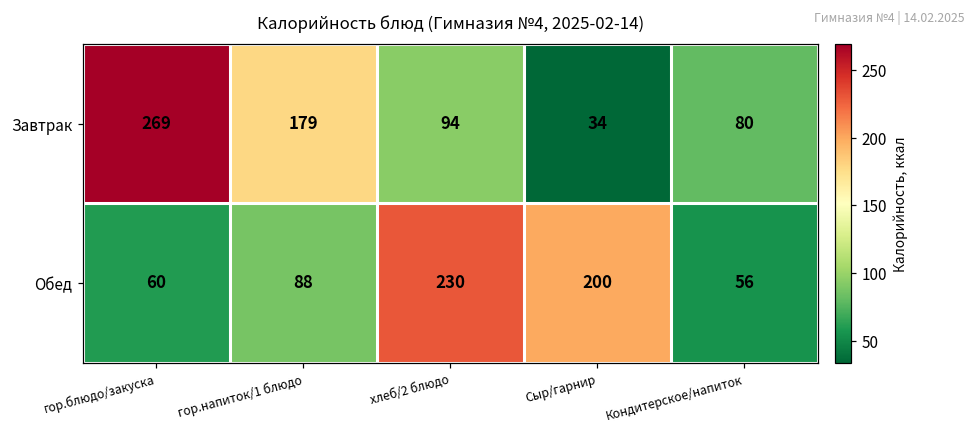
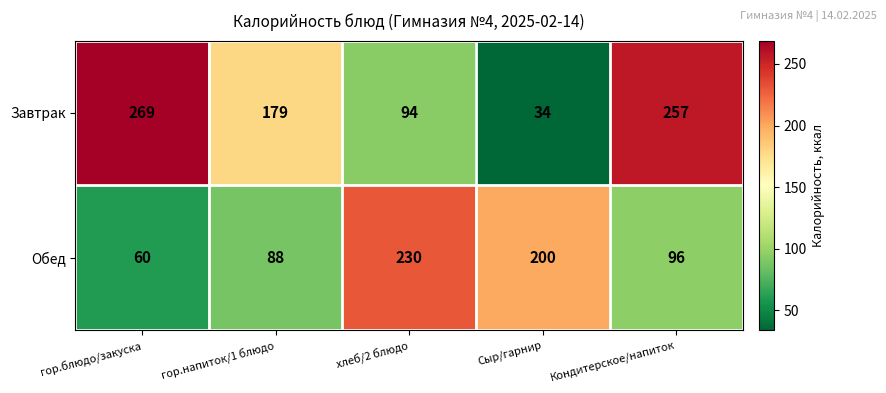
  {
    "Завтрак": {
      "гор.блюдо/закуска": 269,
      "гор.напиток/1 блюдо": 179,
      "хлеб/2 блюдо": 94,
      "Сыр/гарнир": 34,
-     "Кондитерское/напиток": 80
+     "Кондитерское/напиток": 257
    },
    "Обед": {
      "гор.блюдо/закуска": 60,
      "гор.напиток/1 блюдо": 88,
      "хлеб/2 блюдо": 230,
      "Сыр/гарнир": 200,
-     "Кондитерское/напиток": 56
+     "Кондитерское/напиток": 96
    }
  }
